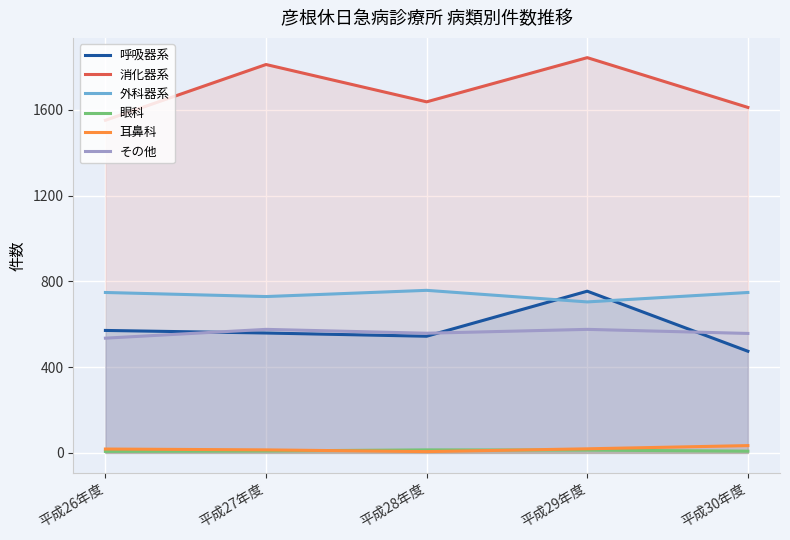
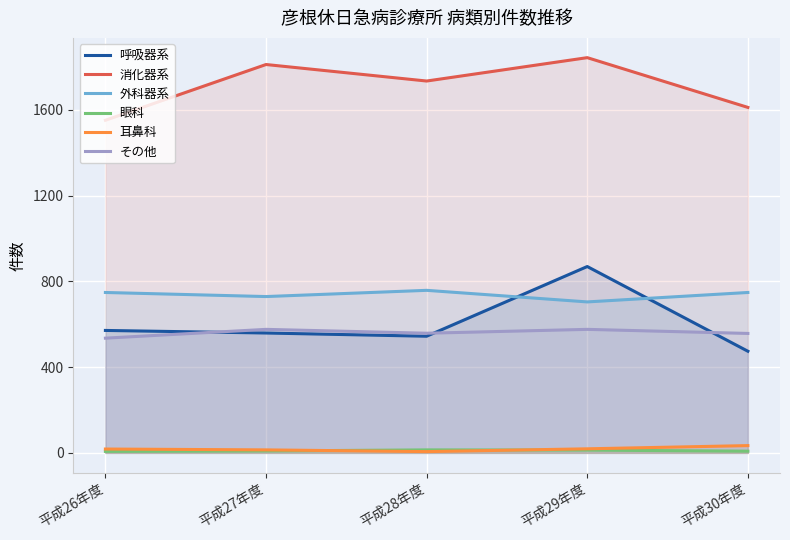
  {
    "呼吸器系": {
      "平成26年度": 570,
      "平成27年度": 560,
      "平成28年度": 540,
-     "平成29年度": 750,
+     "平成29年度": 870,
      "平成30年度": 470
    },
    "消化器系": {
      "平成27年度": 1810,
-     "平成28年度": 1640,
+     "平成28年度": 1730,
      "平成29年度": 1840,
      "平成30年度": 1610
    },
    "眼科": {
      "平成30年度": 10
    },
    "耳鼻科": {
      "平成30年度": 30
    }
  }
